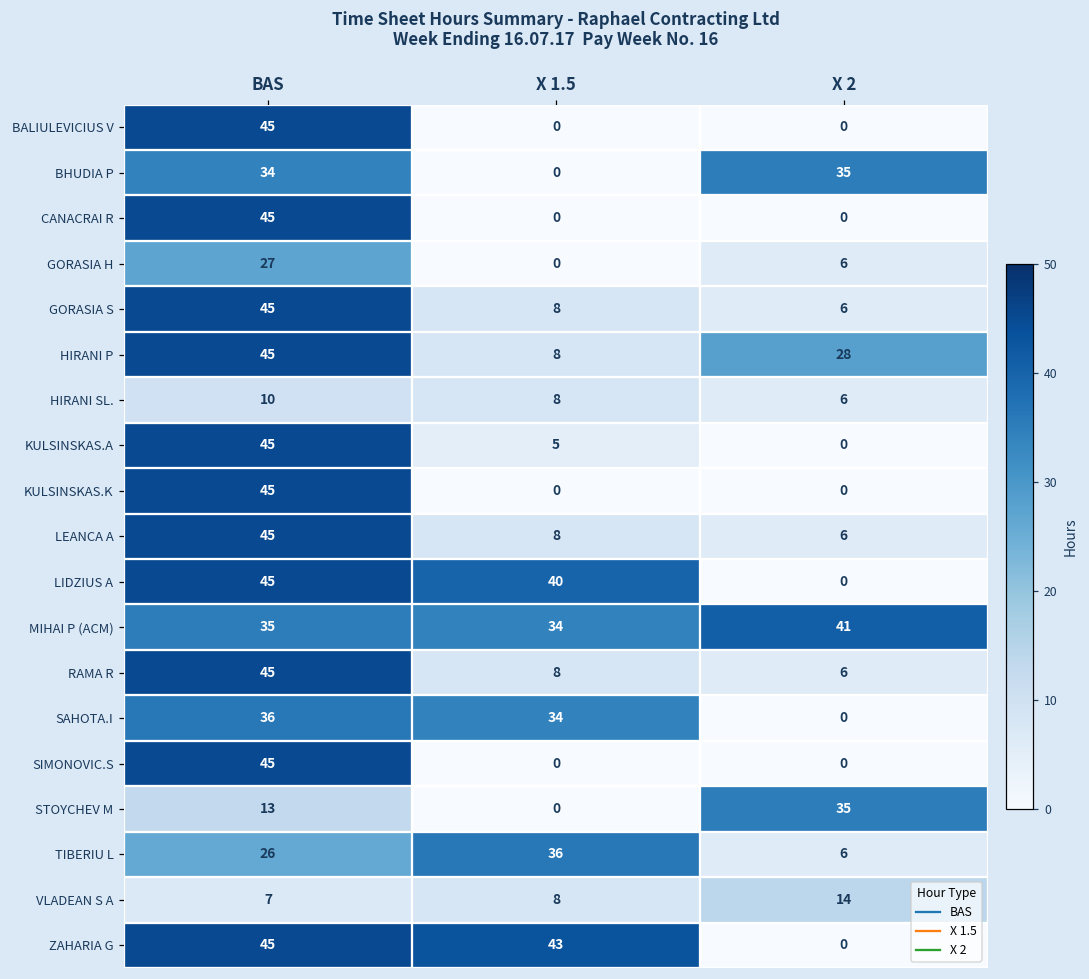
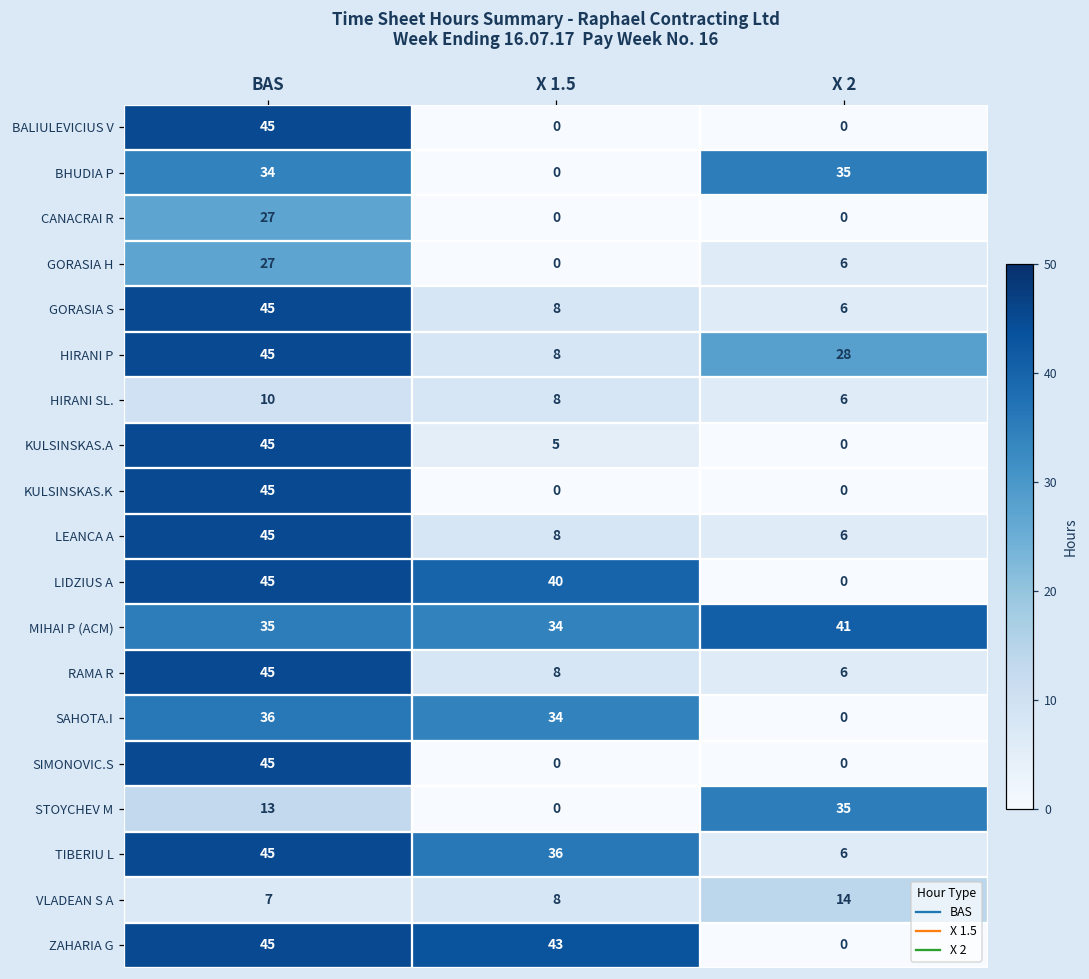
  {
    "BALIULEVICIUS V": {
      "BAS": 45,
      "X 1.5": 0,
      "X 2": 0
    },
    "BHUDIA P": {
      "BAS": 34,
      "X 1.5": 0,
      "X 2": 35
    },
    "CANACRAI R": {
-     "BAS": 45,
+     "BAS": 27,
      "X 1.5": 0,
      "X 2": 0
    },
    "GORASIA H": {
      "BAS": 27,
      "X 1.5": 0,
      "X 2": 6
    },
    "GORASIA S": {
      "BAS": 45,
      "X 1.5": 8,
      "X 2": 6
    },
    "HIRANI P": {
      "BAS": 45,
      "X 1.5": 8,
      "X 2": 28
    },
    "HIRANI SL.": {
      "BAS": 10,
      "X 1.5": 8,
      "X 2": 6
    },
    "KULSINSKAS.A": {
      "BAS": 45,
      "X 1.5": 5,
      "X 2": 0
    },
    "KULSINSKAS.K": {
      "BAS": 45,
      "X 1.5": 0,
      "X 2": 0
    },
    "LEANCA A": {
      "BAS": 45,
      "X 1.5": 8,
      "X 2": 6
    },
    "LIDZIUS A": {
      "BAS": 45,
      "X 1.5": 40,
      "X 2": 0
    },
    "MIHAI P (ACM)": {
      "BAS": 35,
      "X 1.5": 34,
      "X 2": 41
    },
    "RAMA R": {
      "BAS": 45,
      "X 1.5": 8,
      "X 2": 6
    },
    "SAHOTA.I": {
      "BAS": 36,
      "X 1.5": 34,
      "X 2": 0
    },
    "SIMONOVIC.S": {
      "BAS": 45,
      "X 1.5": 0,
      "X 2": 0
    },
    "STOYCHEV M": {
      "BAS": 13,
      "X 1.5": 0,
      "X 2": 35
    },
    "TIBERIU L": {
-     "BAS": 26,
+     "BAS": 45,
      "X 1.5": 36,
      "X 2": 6
    },
    "VLADEAN S A": {
      "BAS": 7,
      "X 1.5": 8,
      "X 2": 14
    },
    "ZAHARIA G": {
      "BAS": 45,
      "X 1.5": 43,
      "X 2": 0
    }
  }
